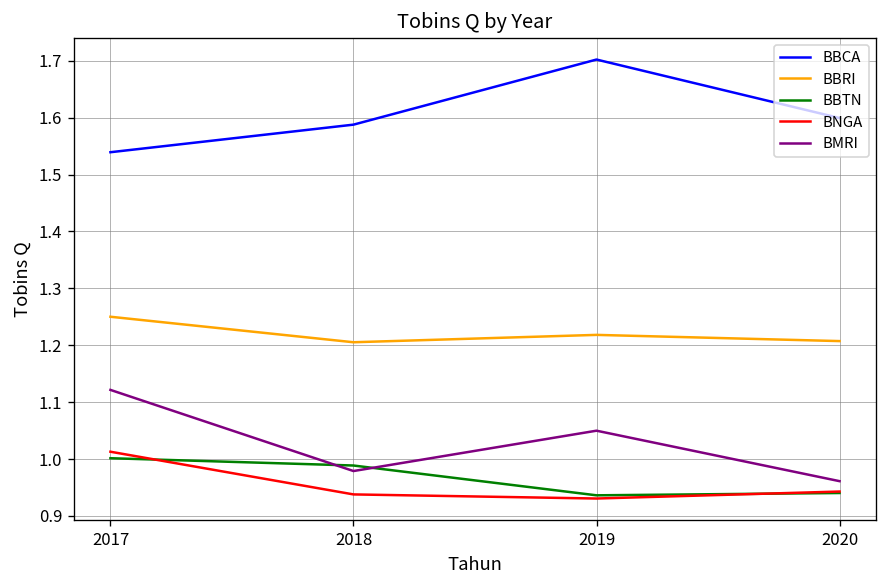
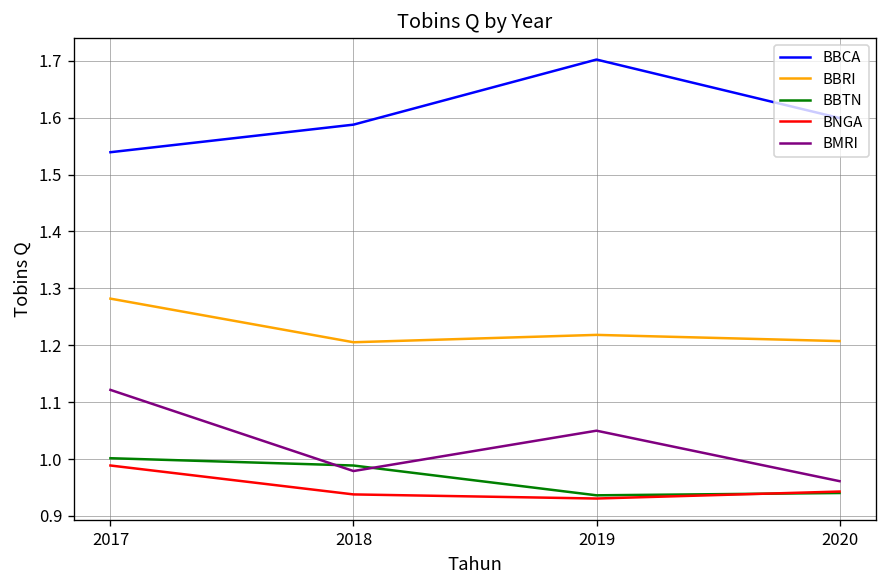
  {
    "BBCA": {
      "2017": 1.54,
      "2018": 1.59,
      "2019": 1.70
    },
    "BBRI": {
-     "2017": 1.25,
+     "2017": 1.28,
      "2018": 1.21,
      "2019": 1.22,
      "2020": 1.21
    },
    "BBTN": {
      "2017": 1.00,
      "2018": 0.99,
      "2019": 0.94
    },
    "BNGA": {
-     "2017": 1.01,
+     "2017": 0.99,
      "2018": 0.94,
      "2019": 0.93
    },
    "BMRI": {
      "2017": 1.12,
      "2018": 0.98,
      "2019": 1.05,
      "2020": 0.96
    }
  }
